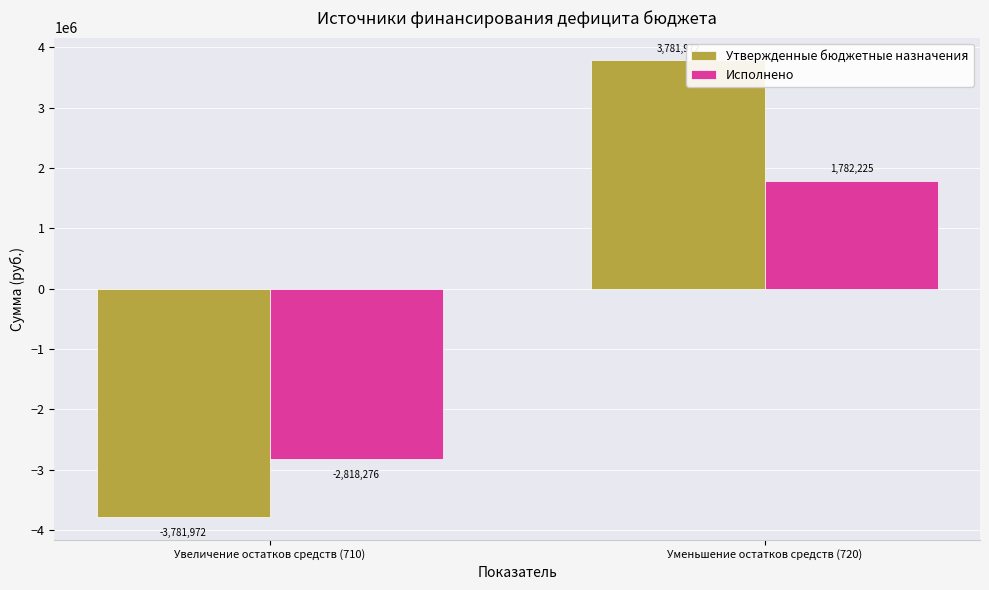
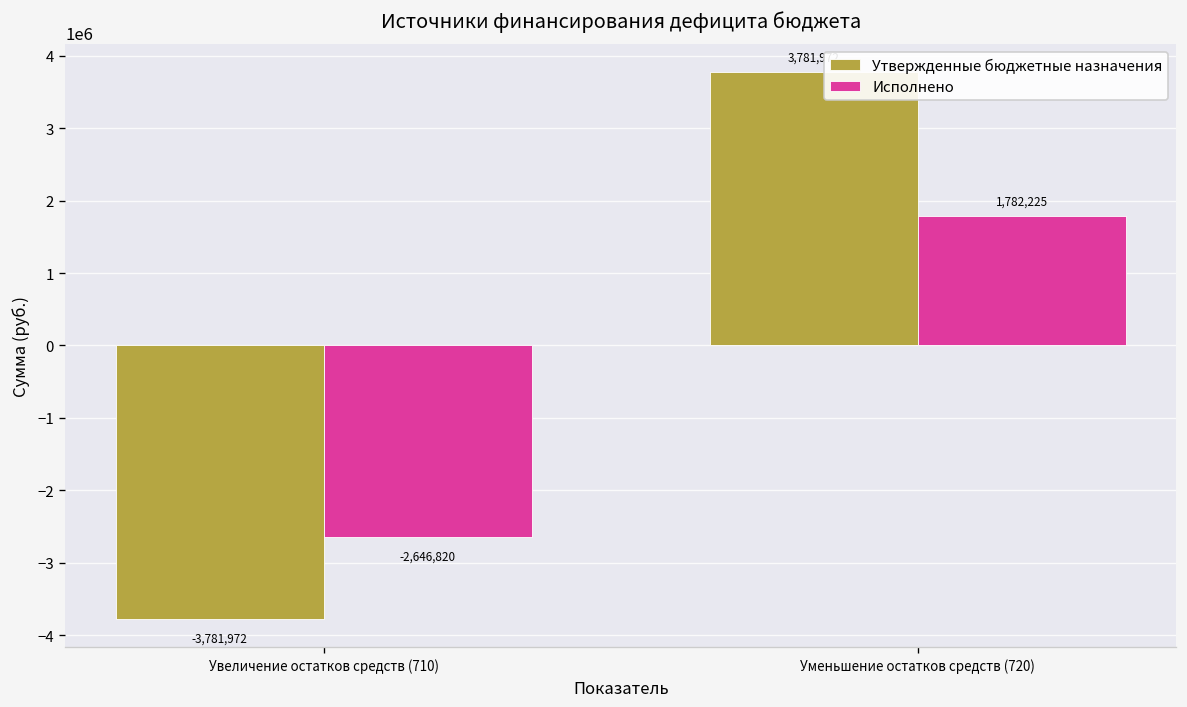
  {
    "Утвержденные бюджетные назначения": {
      "Увеличение остатков средств (710)": "-3,781,972"
    },
    "Исполнено": {
-     "Увеличение остатков средств (710)": "-2,818,276",
+     "Увеличение остатков средств (710)": "-2,646,820",
      "Уменьшение остатков средств (720)": "1,782,225"
    }
  }
